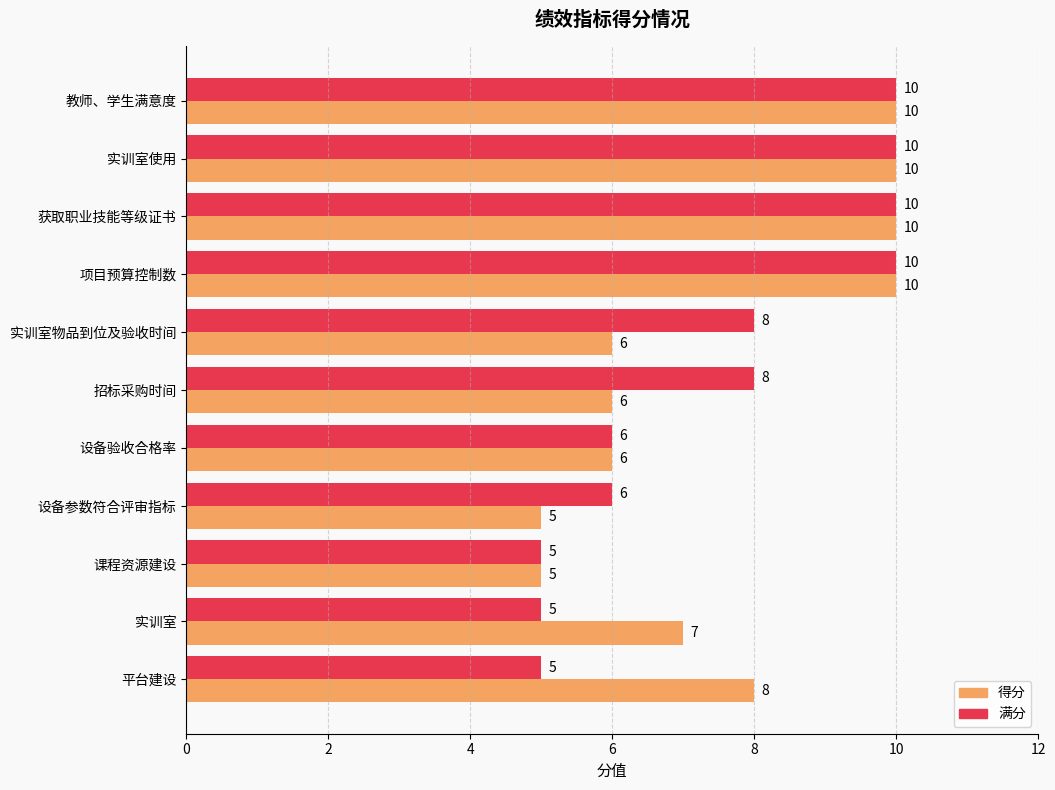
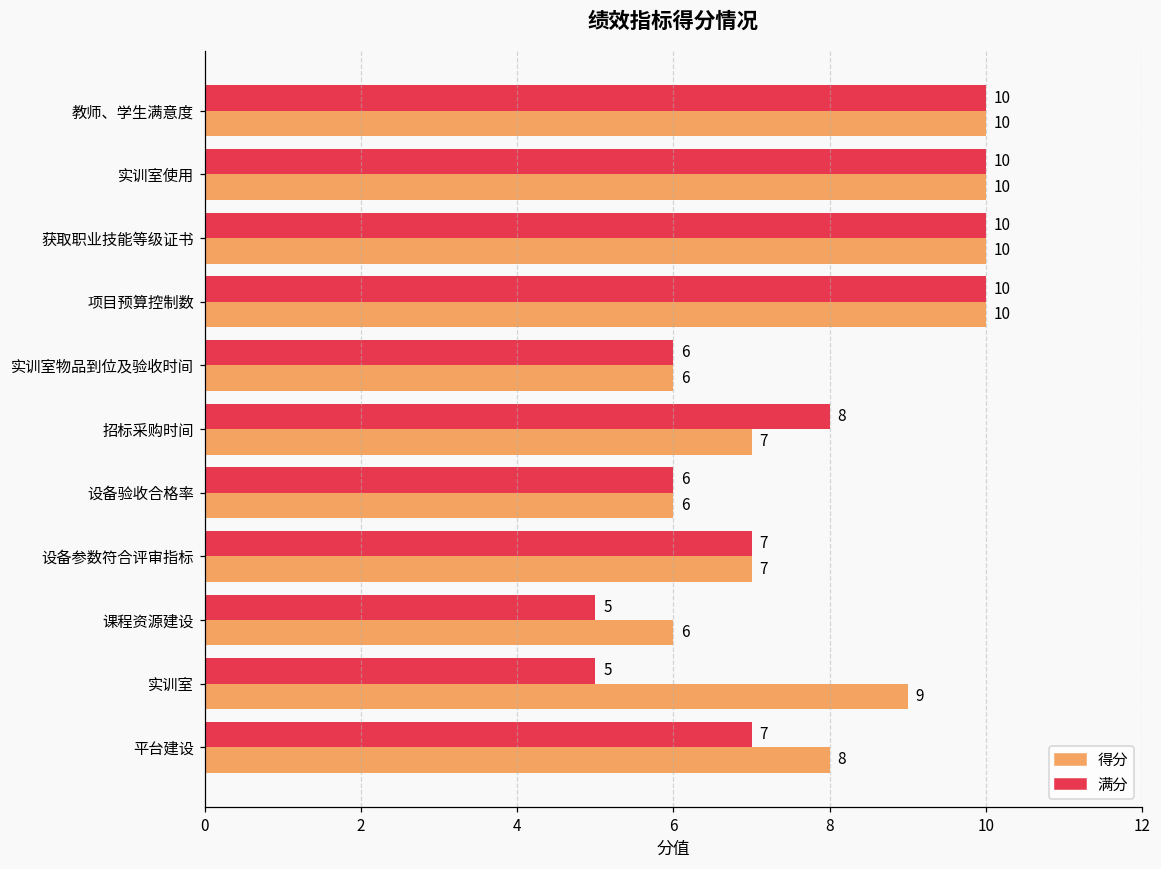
  {
    "满分": {
      "教师、学生满意度": 10,
      "实训室使用": 10,
      "获取职业技能等级证书": 10,
      "项目预算控制数": 10,
-     "实训室物品到位及验收时间": 8,
+     "实训室物品到位及验收时间": 6,
      "招标采购时间": 8,
      "设备验收合格率": 6,
-     "设备参数符合评审指标": 6,
+     "设备参数符合评审指标": 7,
      "课程资源建设": 5,
      "实训室": 5,
-     "平台建设": 5
+     "平台建设": 7
    },
    "得分": {
      "教师、学生满意度": 10,
      "实训室使用": 10,
      "获取职业技能等级证书": 10,
      "项目预算控制数": 10,
      "实训室物品到位及验收时间": 6,
-     "招标采购时间": 6,
+     "招标采购时间": 7,
      "设备验收合格率": 6,
-     "设备参数符合评审指标": 5,
-     "课程资源建设": 5,
-     "实训室": 7,
+     "设备参数符合评审指标": 7,
+     "课程资源建设": 6,
+     "实训室": 9,
      "平台建设": 8
    }
  }
